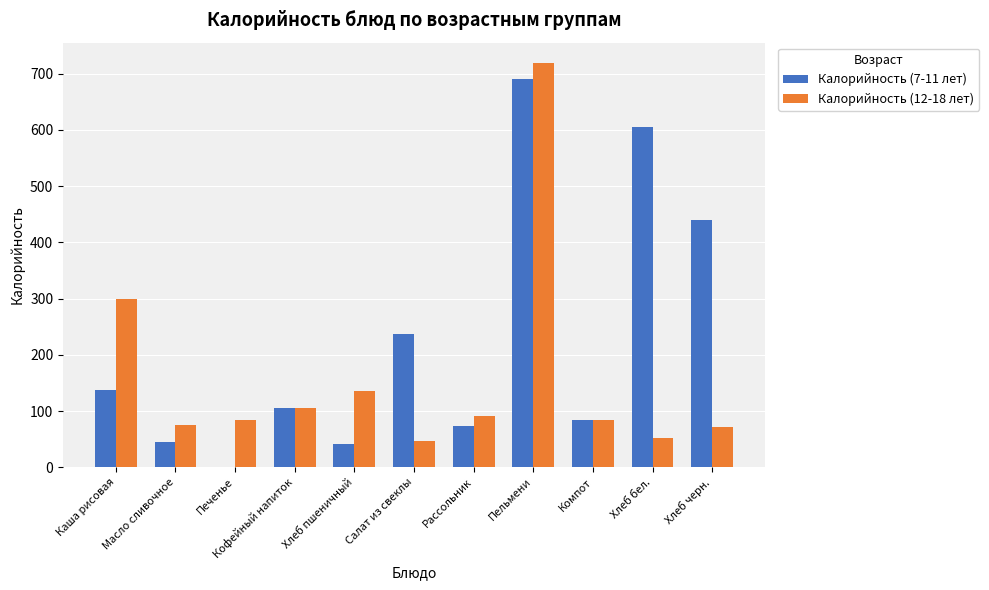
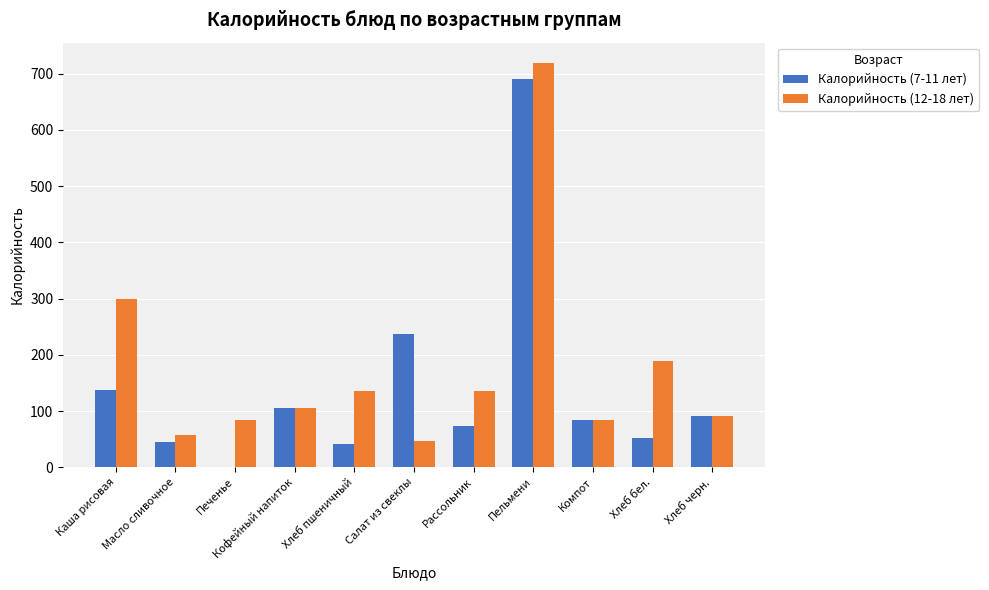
  {
    "Калорийность (7-11 лет)": {
      "Каша рисовая": 140,
      "Масло сливочное": 50,
      "Печенье": 0,
      "Кофейный напиток": 100,
      "Хлеб пшеничный": 40,
      "Салат из свеклы": 240,
      "Рассольник": 70,
      "Пельмени": 690,
      "Компот": 80,
-     "Хлеб бел.": 610,
-     "Хлеб черн.": 440
+     "Хлеб бел.": 50,
+     "Хлеб черн.": 90
    },
    "Калорийность (12-18 лет)": {
      "Каша рисовая": 300,
-     "Масло сливочное": 70,
+     "Масло сливочное": 60,
      "Печенье": 80,
      "Кофейный напиток": 100,
      "Хлеб пшеничный": 140,
      "Салат из свеклы": 50,
-     "Рассольник": 90,
+     "Рассольник": 140,
      "Пельмени": 720,
      "Компот": 80,
-     "Хлеб бел.": 50,
-     "Хлеб черн.": 70
+     "Хлеб бел.": 190,
+     "Хлеб черн.": 90
    }
  }
